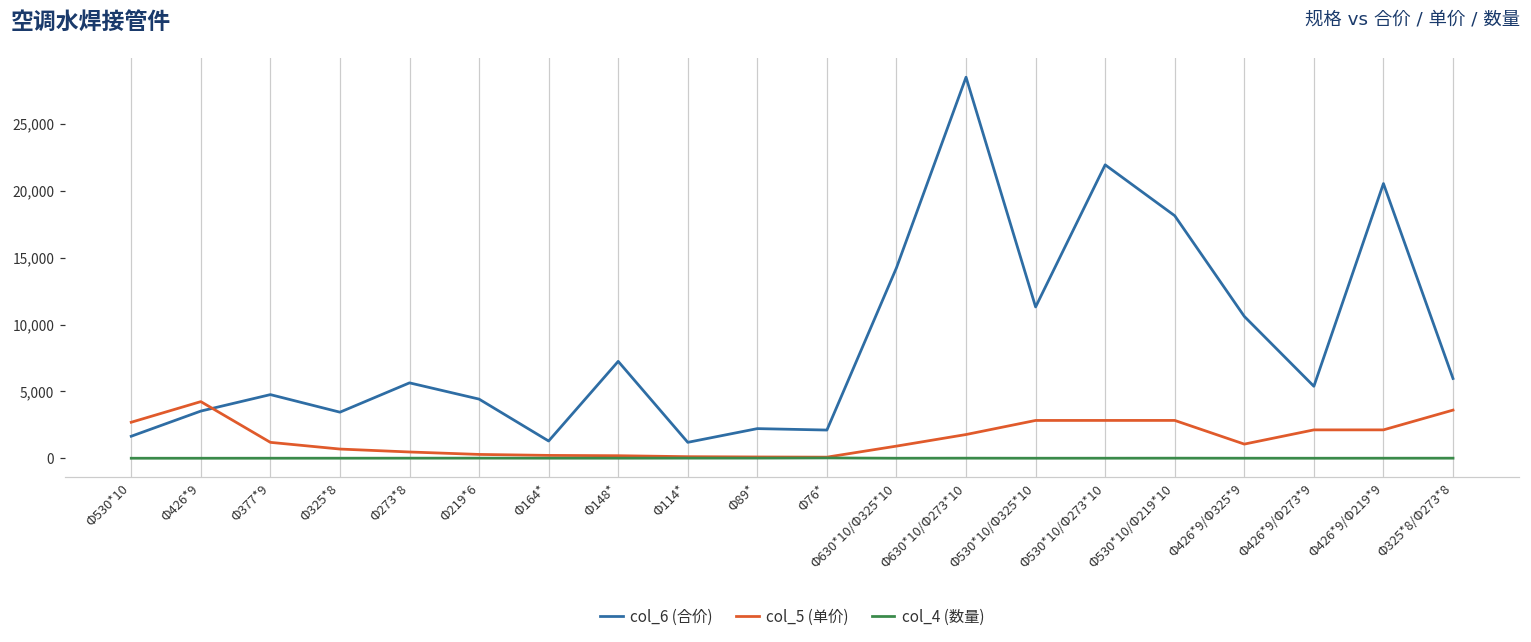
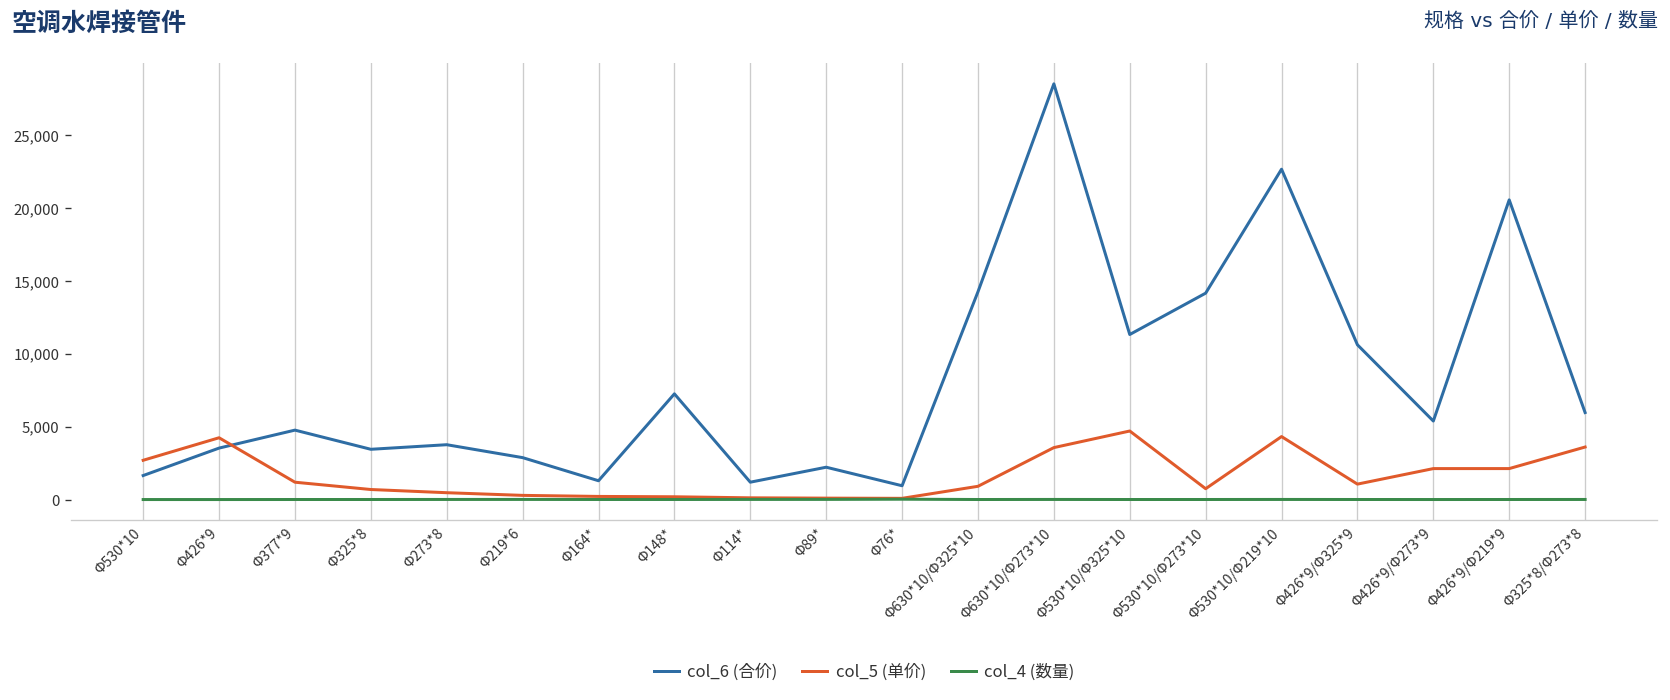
  {
    "col_6 (合价)": {
      "Φ530*10": "1,600",
      "Φ426*9": "3,500",
      "Φ377*9": "4,800",
      "Φ325*8": "3,400",
-     "Φ273*8": "5,600",
-     "Φ219*6": "4,400",
+     "Φ273*8": "3,800",
+     "Φ219*6": "2,900",
      "Φ164*": "1,300",
      "Φ148*": "7,300",
      "Φ114*": "1,200",
      "Φ89*": "2,200",
-     "Φ76*": "2,100",
+     "Φ76*": "900",
      "Φ630*10/Φ325*10": "14,300",
      "Φ630*10/Φ273*10": "28,500",
      "Φ530*10/Φ325*10": "11,300",
-     "Φ530*10/Φ273*10": "22,000",
-     "Φ530*10/Φ219*10": "18,100",
+     "Φ530*10/Φ273*10": "14,200",
+     "Φ530*10/Φ219*10": "22,700",
      "Φ426*9/Φ325*9": "10,600",
      "Φ426*9/Φ273*9": "5,400",
      "Φ426*9/Φ219*9": "20,600",
      "Φ325*8/Φ273*8": "6,000"
    },
    "col_5 (单价)": {
      "Φ530*10": "2,700",
      "Φ426*9": "4,200",
      "Φ377*9": "1,200",
      "Φ325*8": "700",
      "Φ273*8": "500",
      "Φ219*6": "300",
      "Φ164*": "200",
      "Φ630*10/Φ325*10": "900",
-     "Φ630*10/Φ273*10": "1,800",
-     "Φ530*10/Φ325*10": "2,800",
-     "Φ530*10/Φ273*10": "2,800",
-     "Φ530*10/Φ219*10": "2,800",
+     "Φ630*10/Φ273*10": "3,600",
+     "Φ530*10/Φ325*10": "4,700",
+     "Φ530*10/Φ273*10": "700",
+     "Φ530*10/Φ219*10": "4,300",
      "Φ426*9/Φ325*9": "1,100",
      "Φ426*9/Φ273*9": "2,100",
      "Φ426*9/Φ219*9": "2,100",
      "Φ325*8/Φ273*8": "3,600"
    },
    "col_4 (数量)": {
      "Φ530*10": "0",
      "Φ426*9": "0",
      "Φ377*9": "0",
      "Φ325*8": "0",
      "Φ273*8": "0",
      "Φ219*6": "0",
      "Φ164*": "0",
      "Φ630*10/Φ325*10": "0",
      "Φ630*10/Φ273*10": "0",
      "Φ530*10/Φ325*10": "0",
      "Φ530*10/Φ273*10": "0",
      "Φ530*10/Φ219*10": "0",
      "Φ426*9/Φ325*9": "0",
      "Φ426*9/Φ273*9": "0",
      "Φ426*9/Φ219*9": "0",
      "Φ325*8/Φ273*8": "0"
    }
  }
